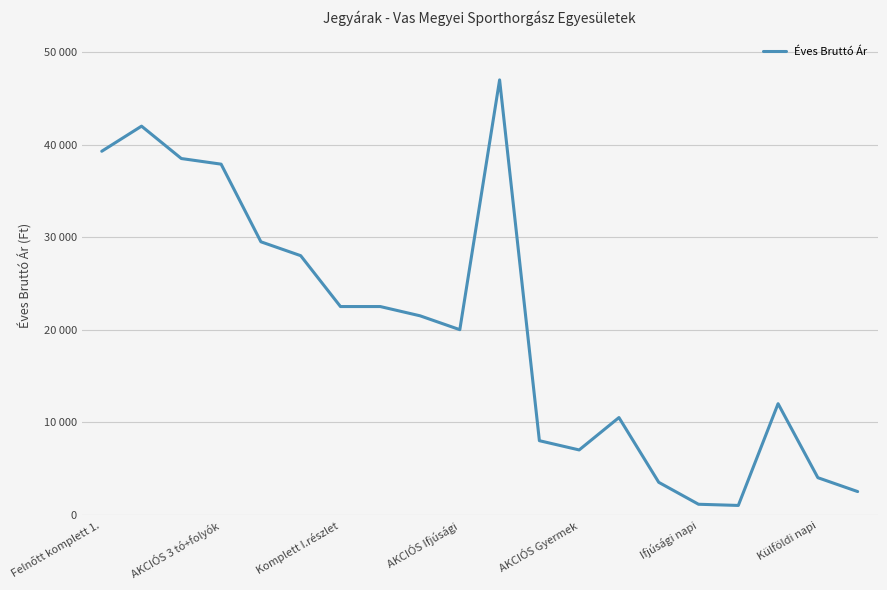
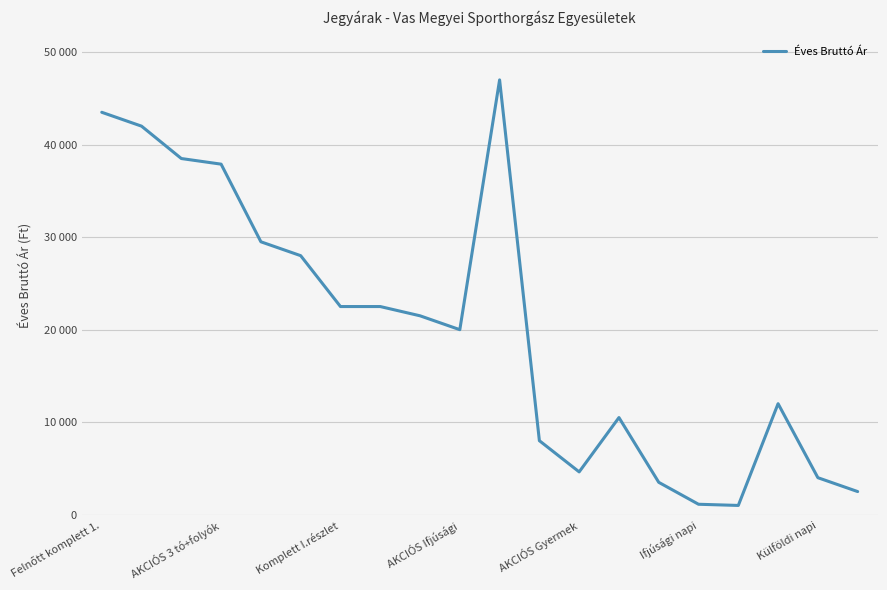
  {
-   "Felnőtt komplett 1.": 39000,
+   "Felnőtt komplett 1.": 44000,
    "AKCIÓS 3 tó+folyók": 38000,
    "Komplett I.részlet": 23000,
    "AKCIÓS Ifjúsági": 20000,
-   "AKCIÓS Gyermek": 7000,
+   "AKCIÓS Gyermek": 5000,
    "Ifjúsági napi": 1000,
    "Külföldi napi": 4000
  }
